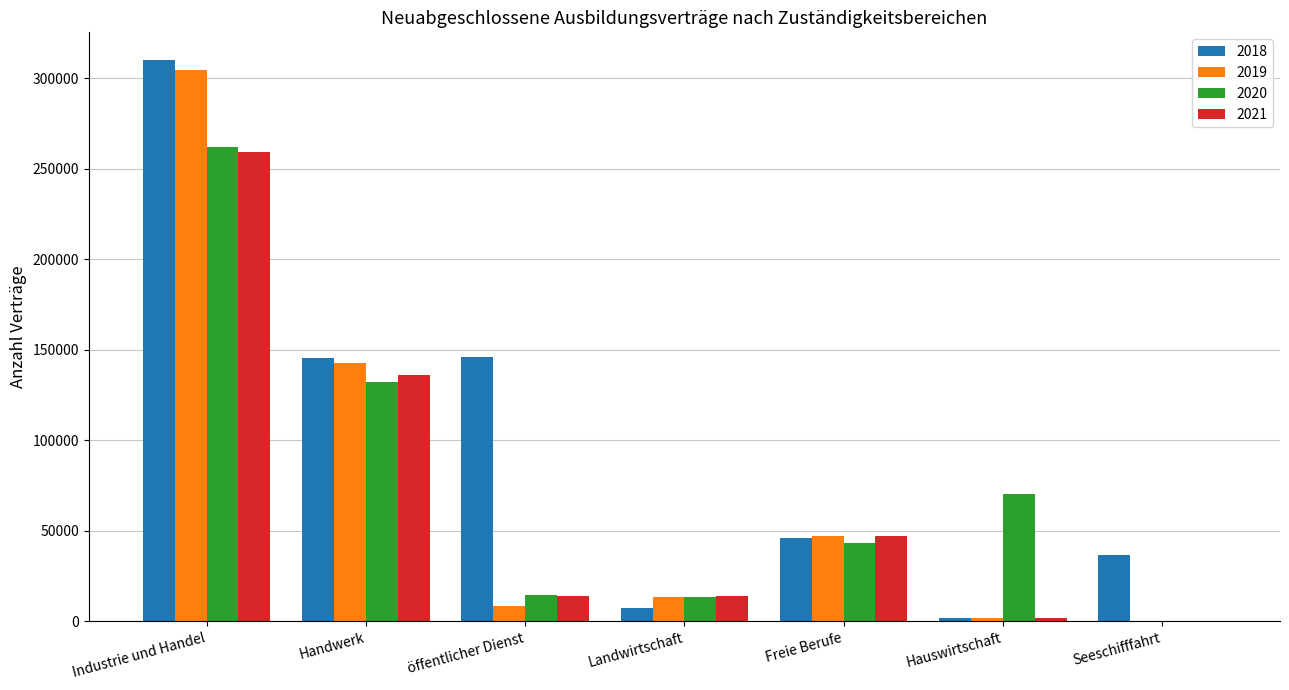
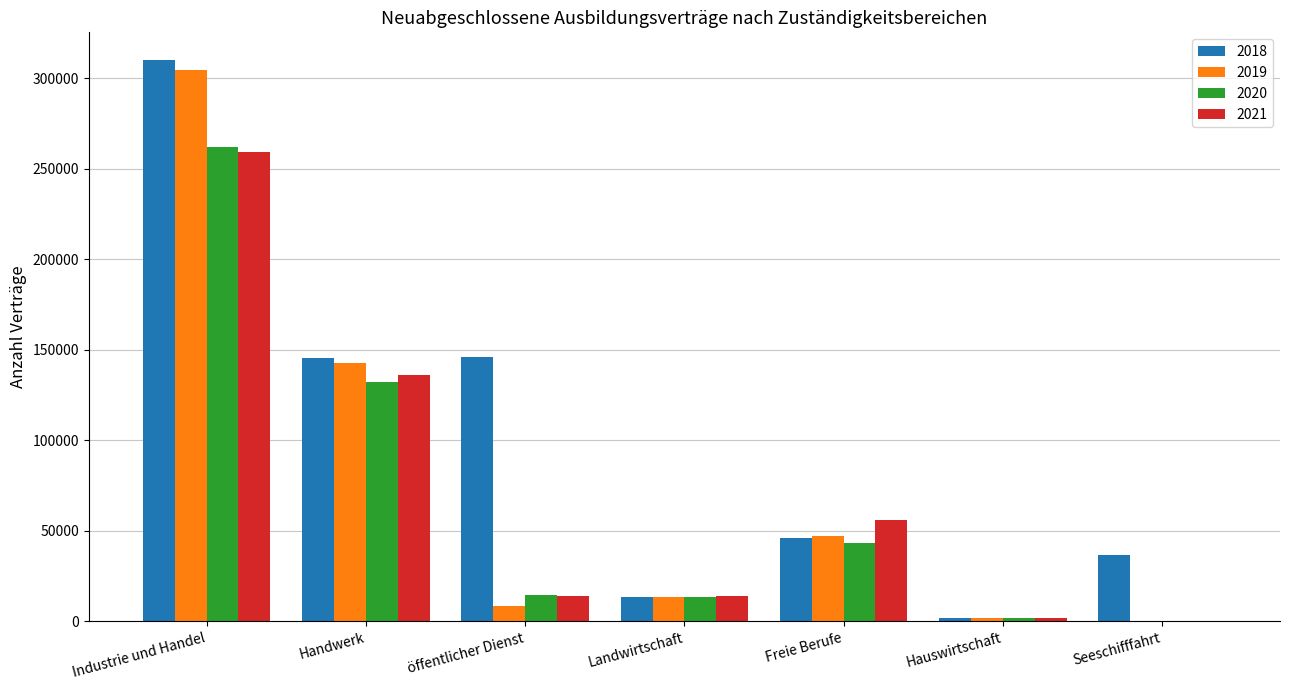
  {
    "2018": {
      "Industrie und Handel": 310000,
      "Handwerk": 145000,
      "öffentlicher Dienst": 146000,
-     "Landwirtschaft": 8000,
+     "Landwirtschaft": 13000,
      "Freie Berufe": 46000,
      "Hauswirtschaft": 2000,
      "Seeschifffahrt": 37000
    },
    "2019": {
      "Industrie und Handel": 305000,
      "Handwerk": 143000,
      "öffentlicher Dienst": 8000,
      "Landwirtschaft": 13000,
      "Freie Berufe": 47000,
      "Hauswirtschaft": 2000
    },
    "2020": {
      "Industrie und Handel": 262000,
      "Handwerk": 132000,
      "öffentlicher Dienst": 15000,
      "Landwirtschaft": 13000,
      "Freie Berufe": 43000,
-     "Hauswirtschaft": 70000
+     "Hauswirtschaft": 2000
    },
    "2021": {
      "Industrie und Handel": 259000,
      "Handwerk": 136000,
      "öffentlicher Dienst": 14000,
      "Landwirtschaft": 14000,
-     "Freie Berufe": 47000,
+     "Freie Berufe": 56000,
      "Hauswirtschaft": 2000
    }
  }
